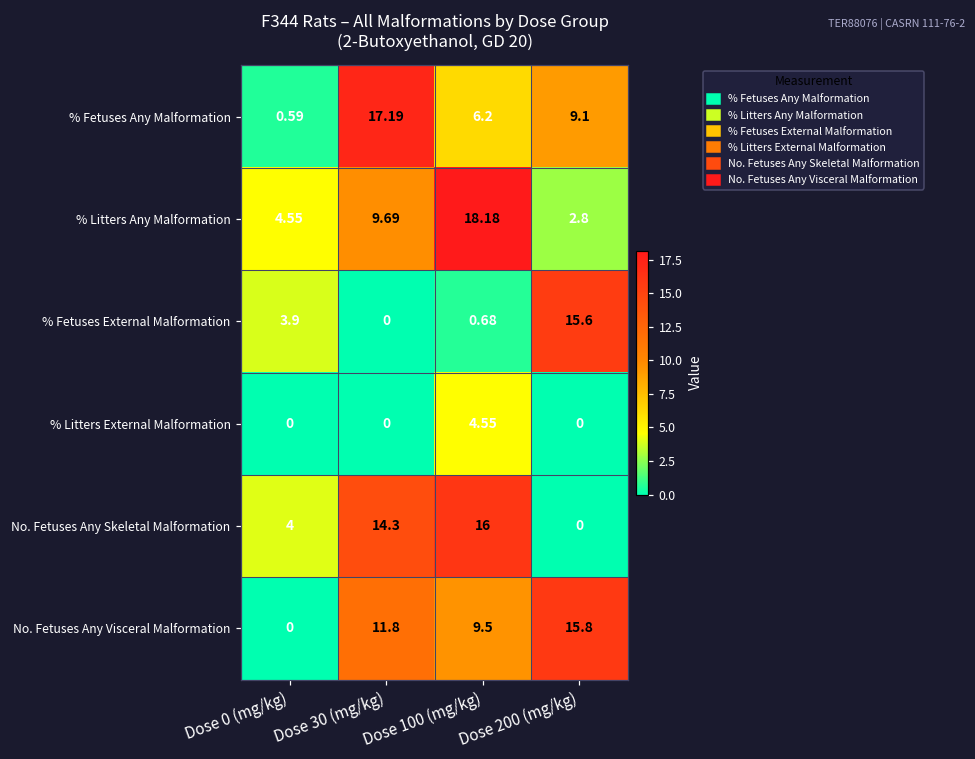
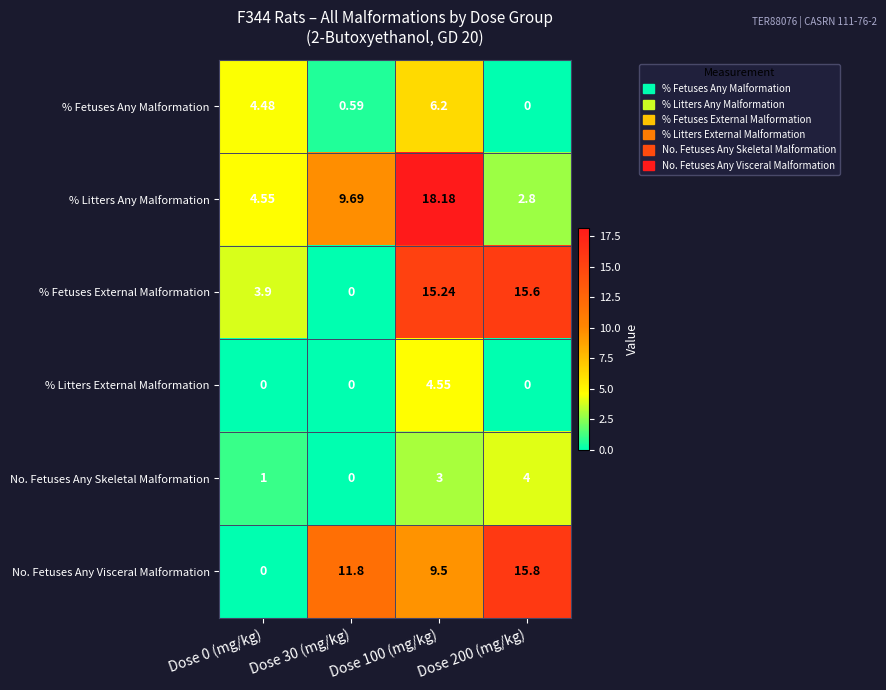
  {
    "% Fetuses Any Malformation": {
-     "Dose 0 (mg/kg)": 0.59,
-     "Dose 30 (mg/kg)": 17.19,
+     "Dose 0 (mg/kg)": 4.48,
+     "Dose 30 (mg/kg)": 0.59,
      "Dose 100 (mg/kg)": 6.2,
-     "Dose 200 (mg/kg)": 9.1
+     "Dose 200 (mg/kg)": 0
    },
    "% Litters Any Malformation": {
      "Dose 0 (mg/kg)": 4.55,
      "Dose 30 (mg/kg)": 9.69,
      "Dose 100 (mg/kg)": 18.18,
      "Dose 200 (mg/kg)": 2.8
    },
    "% Fetuses External Malformation": {
      "Dose 0 (mg/kg)": 3.9,
      "Dose 30 (mg/kg)": 0,
-     "Dose 100 (mg/kg)": 0.68,
+     "Dose 100 (mg/kg)": 15.24,
      "Dose 200 (mg/kg)": 15.6
    },
    "% Litters External Malformation": {
      "Dose 0 (mg/kg)": 0,
      "Dose 30 (mg/kg)": 0,
      "Dose 100 (mg/kg)": 4.55,
      "Dose 200 (mg/kg)": 0
    },
    "No. Fetuses Any Skeletal Malformation": {
-     "Dose 0 (mg/kg)": 4,
-     "Dose 30 (mg/kg)": 14.3,
-     "Dose 100 (mg/kg)": 16,
-     "Dose 200 (mg/kg)": 0
+     "Dose 0 (mg/kg)": 1,
+     "Dose 30 (mg/kg)": 0,
+     "Dose 100 (mg/kg)": 3,
+     "Dose 200 (mg/kg)": 4
    },
    "No. Fetuses Any Visceral Malformation": {
      "Dose 0 (mg/kg)": 0,
      "Dose 30 (mg/kg)": 11.8,
      "Dose 100 (mg/kg)": 9.5,
      "Dose 200 (mg/kg)": 15.8
    }
  }
